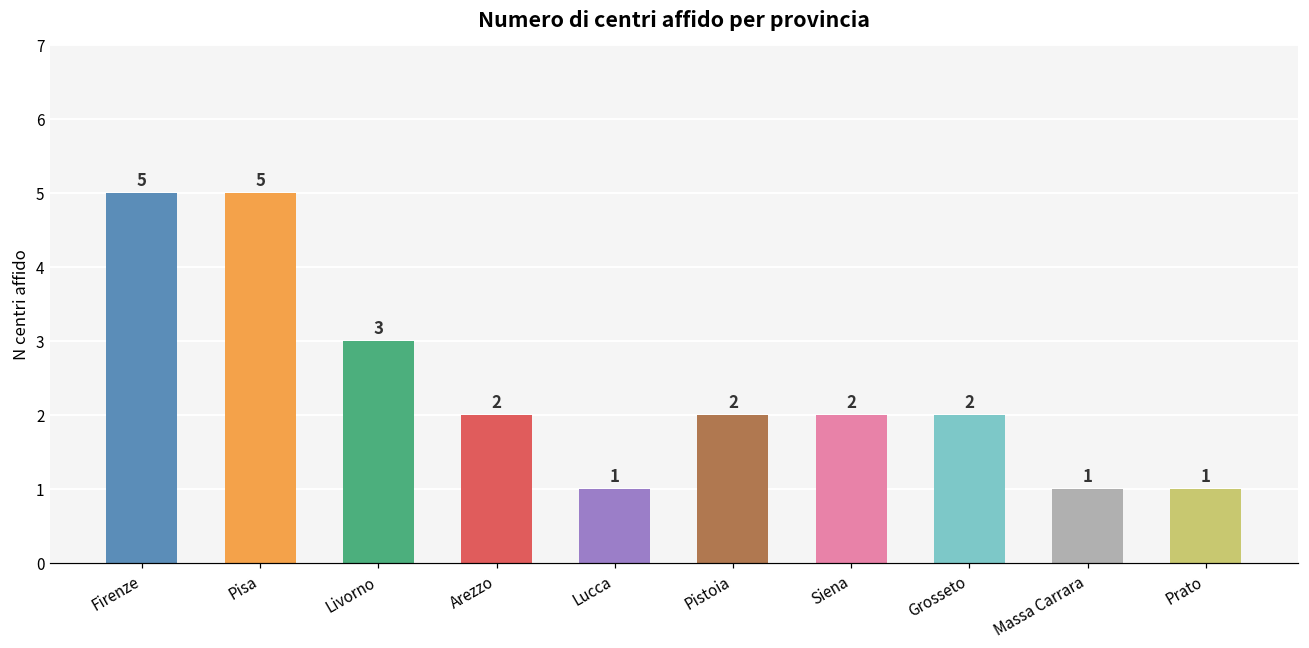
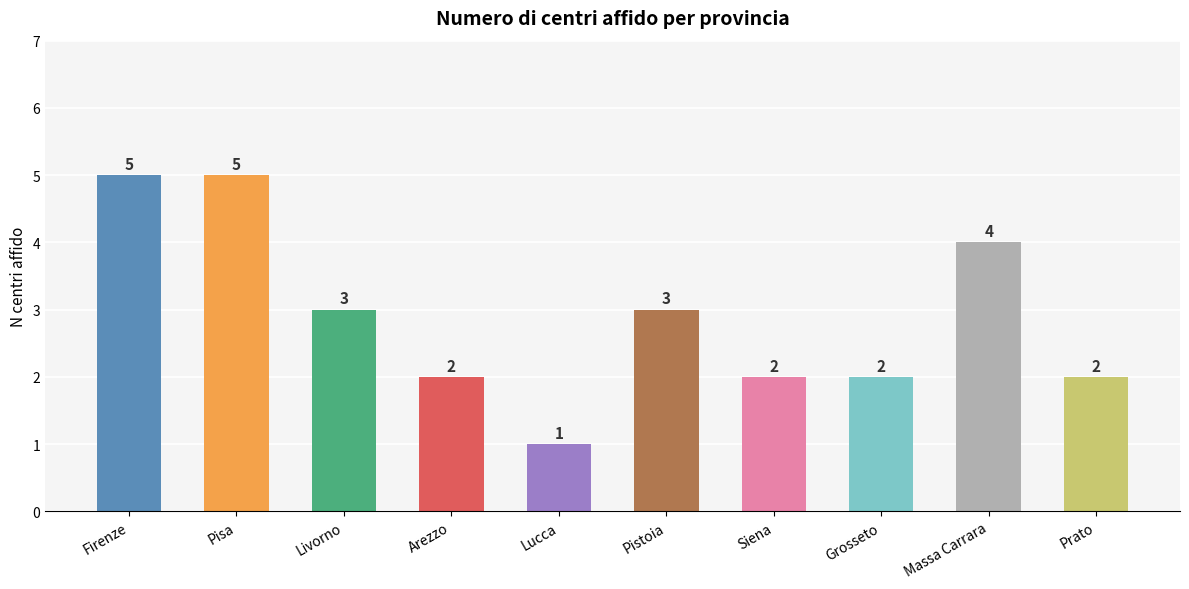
  {
    "Firenze": 5,
    "Pisa": 5,
    "Livorno": 3,
    "Arezzo": 2,
    "Lucca": 1,
-   "Pistoia": 2,
+   "Pistoia": 3,
    "Siena": 2,
    "Grosseto": 2,
-   "Massa Carrara": 1,
-   "Prato": 1
+   "Massa Carrara": 4,
+   "Prato": 2
  }
